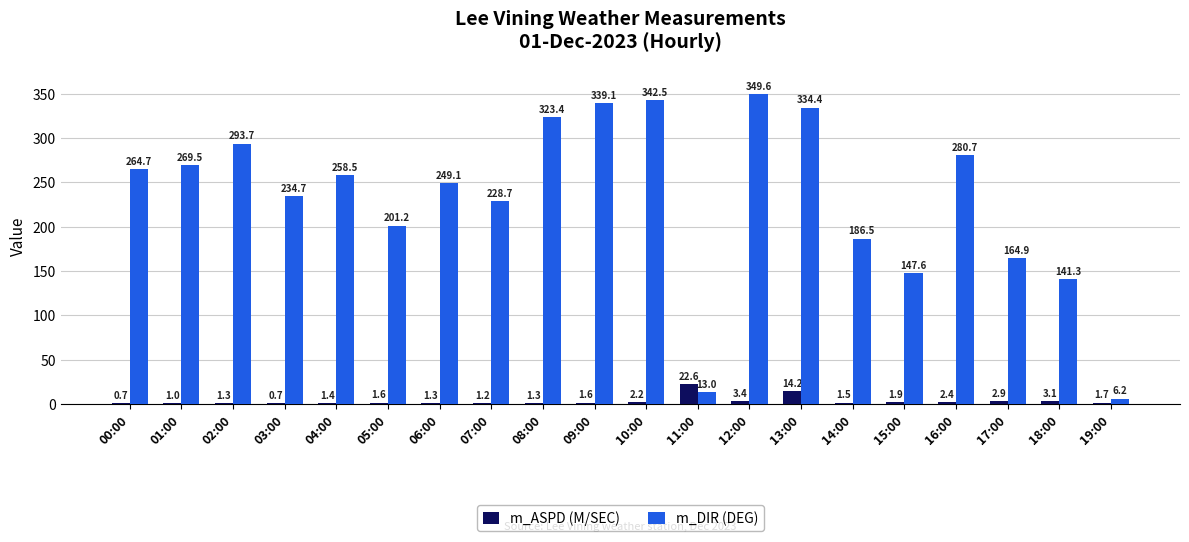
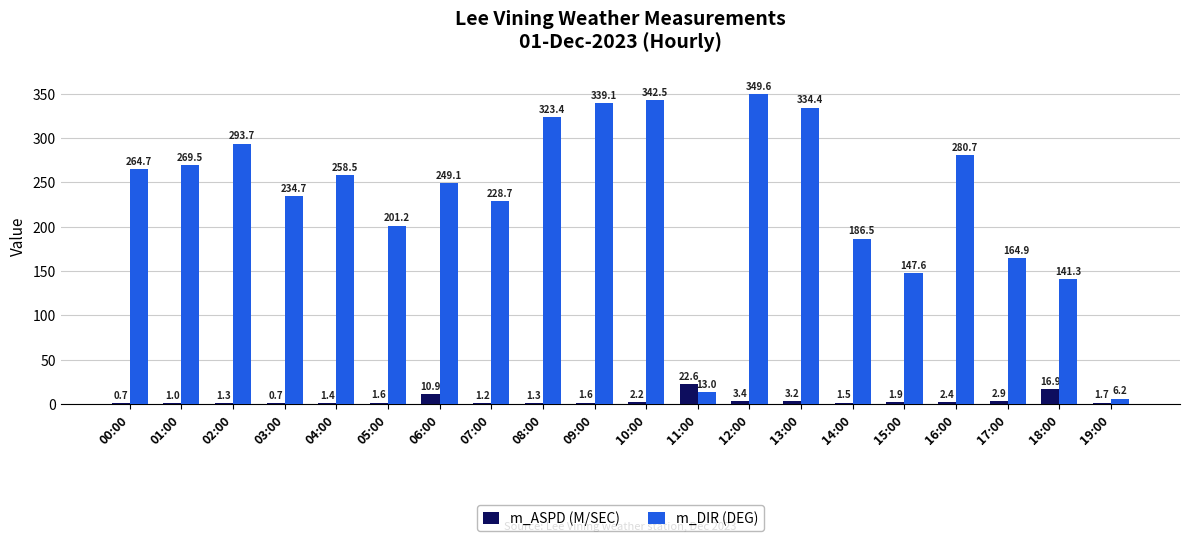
  {
    "m_ASPD (M/SEC)": {
      "00:00": 0.7,
      "01:00": 1.0,
      "02:00": 1.3,
      "03:00": 0.7,
      "04:00": 1.4,
      "05:00": 1.6,
-     "06:00": 1.3,
+     "06:00": 10.9,
      "07:00": 1.2,
      "08:00": 1.3,
      "09:00": 1.6,
      "10:00": 2.2,
      "11:00": 22.6,
      "12:00": 3.4,
-     "13:00": 14.2,
+     "13:00": 3.2,
      "14:00": 1.5,
      "15:00": 1.9,
      "16:00": 2.4,
      "17:00": 2.9,
-     "18:00": 3.1,
+     "18:00": 16.9,
      "19:00": 1.7
    },
    "m_DIR (DEG)": {
      "00:00": 264.7,
      "01:00": 269.5,
      "02:00": 293.7,
      "03:00": 234.7,
      "04:00": 258.5,
      "05:00": 201.2,
      "06:00": 249.1,
      "07:00": 228.7,
      "08:00": 323.4,
      "09:00": 339.1,
      "10:00": 342.5,
      "11:00": 13.0,
      "12:00": 349.6,
      "13:00": 334.4,
      "14:00": 186.5,
      "15:00": 147.6,
      "16:00": 280.7,
      "17:00": 164.9,
      "18:00": 141.3,
      "19:00": 6.2
    }
  }
